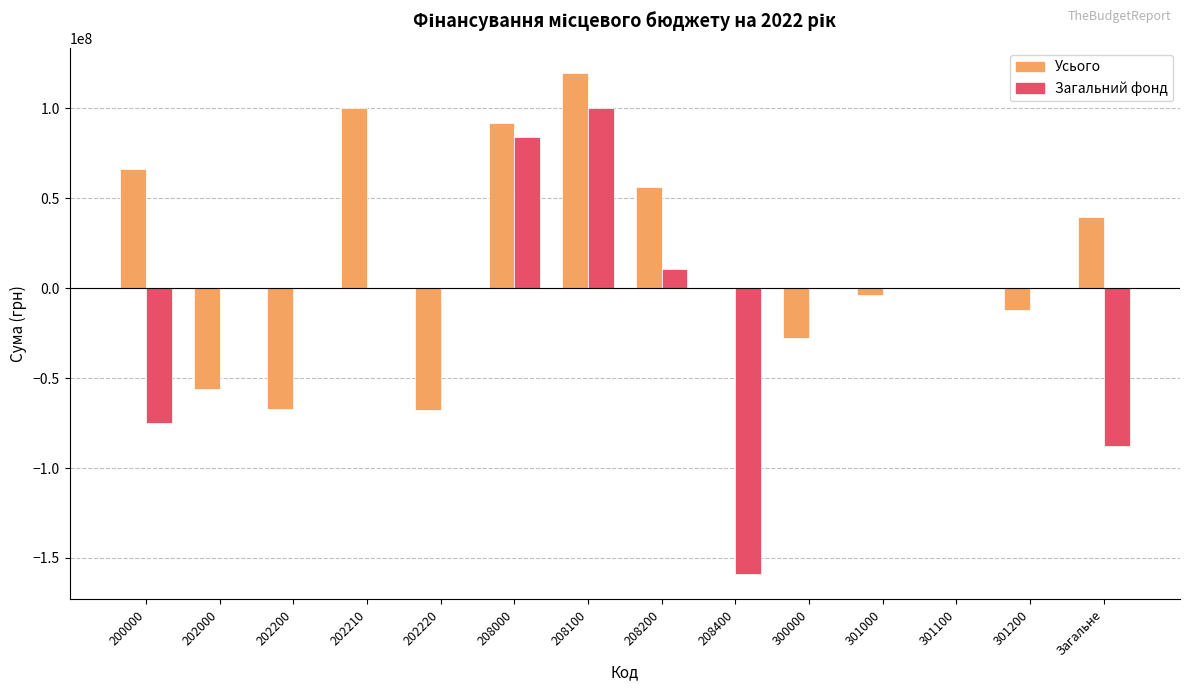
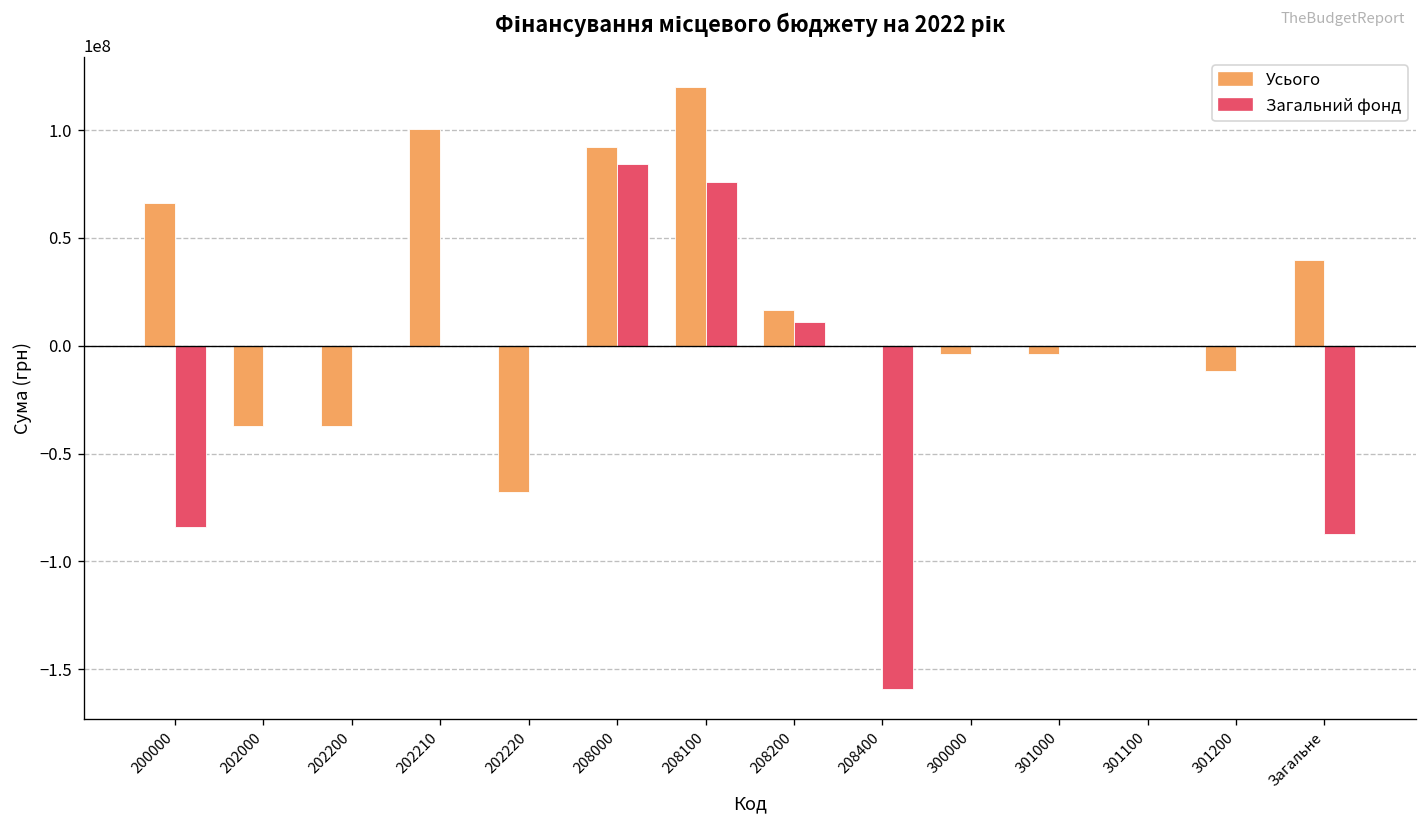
  {
    "Усього": {
      "200000": 66000000,
-     "202000": -56000000,
-     "202200": -67000000,
+     "202000": -37000000,
+     "202200": -37000000,
      "202210": 100000000,
      "202220": -68000000,
      "208000": 92000000,
      "208100": 120000000,
-     "208200": 56000000,
+     "208200": 16000000,
      "208400": 0,
-     "300000": -28000000,
+     "300000": -4000000,
      "301000": -4000000,
      "301100": 0,
      "301200": -12000000,
      "Загальне": 40000000
    },
    "Загальний фонд": {
-     "200000": -75000000,
+     "200000": -84000000,
      "202000": 0,
      "202200": 0,
      "202210": 0,
      "202220": 0,
      "208000": 84000000,
-     "208100": 100000000,
+     "208100": 76000000,
      "208200": 11000000,
      "208400": -159000000,
      "300000": 0,
      "301000": 0,
      "301100": 0,
      "301200": 0,
      "Загальне": -88000000
    }
  }
